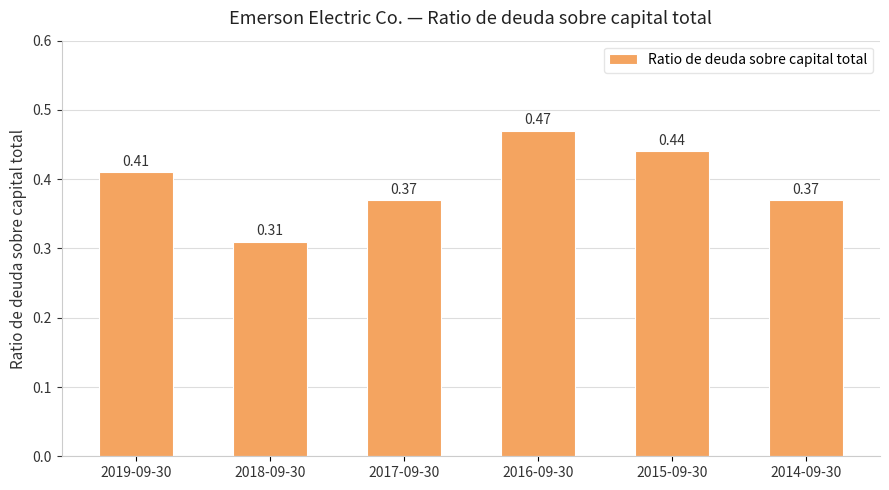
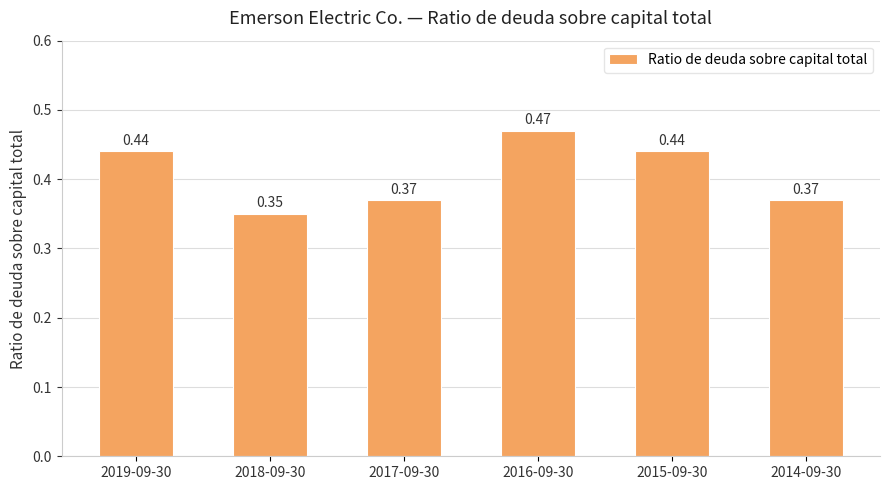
  {
-   "2019-09-30": 0.41,
-   "2018-09-30": 0.31,
+   "2019-09-30": 0.44,
+   "2018-09-30": 0.35,
    "2017-09-30": 0.37,
    "2016-09-30": 0.47,
    "2015-09-30": 0.44,
    "2014-09-30": 0.37
  }
